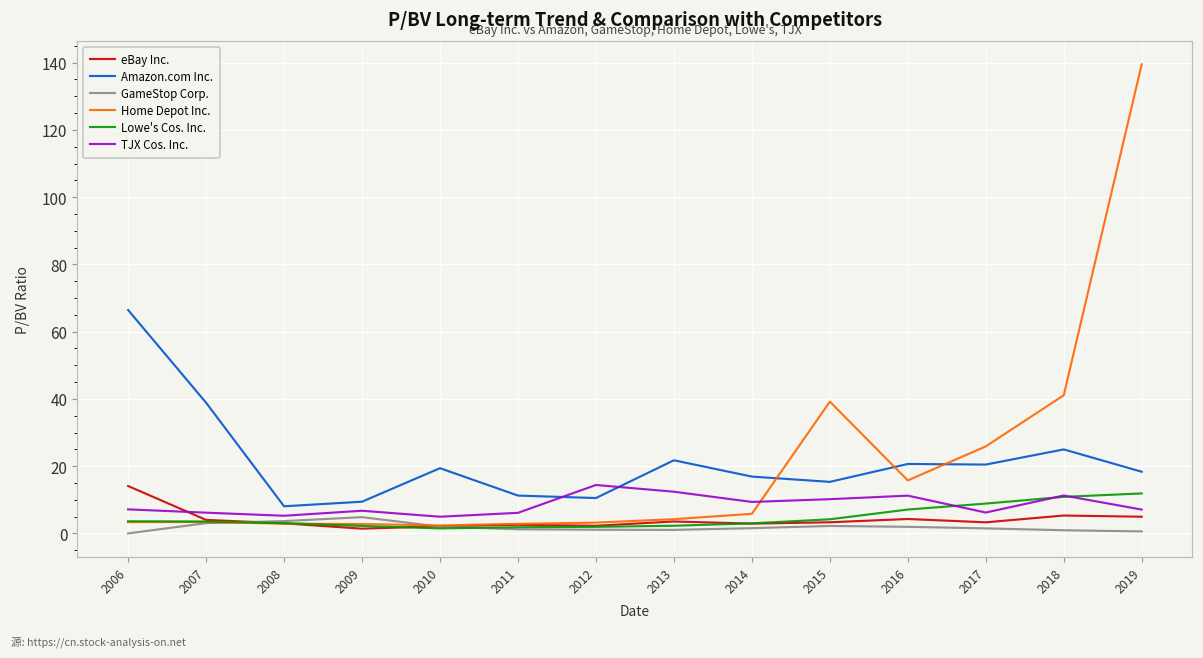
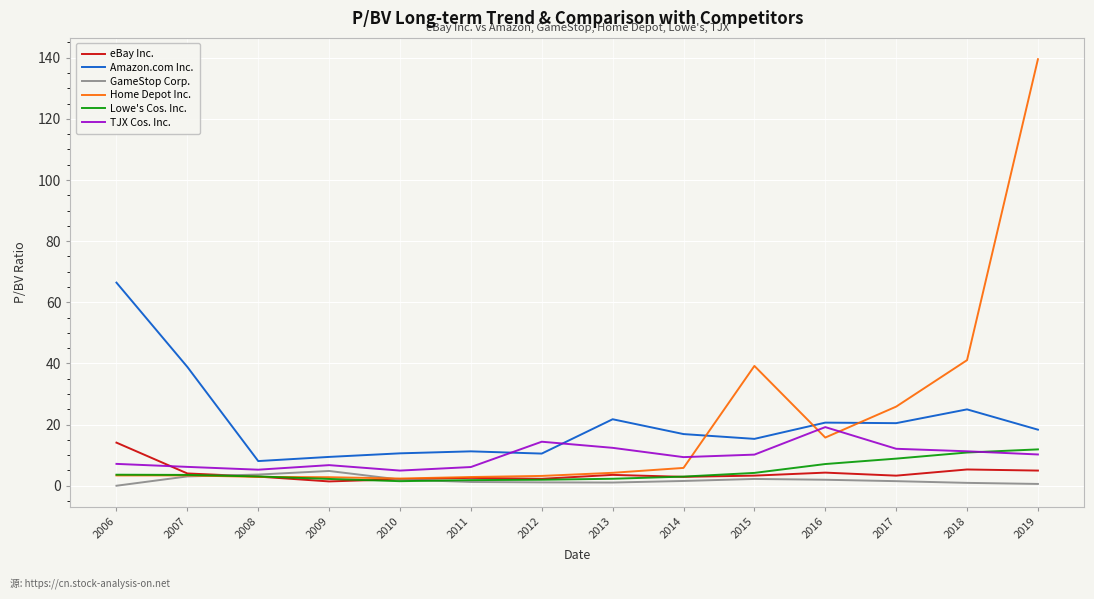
  {
    "eBay Inc.": {
      "2006": 14,
      "2015": 3,
      "2016": 4,
      "2017": 3,
      "2018": 5,
      "2019": 5
    },
    "Amazon.com Inc.": {
      "2006": 66,
      "2007": 39,
      "2008": 8,
      "2009": 9,
-     "2010": 19,
+     "2010": 11,
      "2011": 11,
      "2012": 11,
      "2013": 22,
      "2014": 17,
      "2015": 15,
      "2016": 21,
      "2017": 20,
      "2018": 25,
      "2019": 18
    },
    "GameStop Corp.": {
      "2006": 0,
      "2009": 5,
      "2012": 1,
      "2013": 1,
      "2014": 2,
      "2015": 2,
      "2016": 2,
      "2017": 2,
      "2018": 1,
      "2019": 1
    },
    "Home Depot Inc.": {
      "2012": 3,
      "2014": 6,
      "2015": 39,
      "2016": 16,
      "2017": 26,
      "2018": 41,
      "2019": 140
    },
    "Lowe's Cos. Inc.": {
      "2013": 2,
      "2015": 4,
      "2016": 7,
      "2017": 9,
      "2019": 12
    },
    "TJX Cos. Inc.": {
      "2006": 7,
      "2007": 6,
      "2008": 5,
      "2009": 7,
      "2010": 5,
      "2011": 6,
      "2012": 14,
      "2013": 12,
      "2014": 9,
      "2015": 10,
-     "2016": 11,
-     "2017": 6,
-     "2019": 7
+     "2016": 19,
+     "2017": 12,
+     "2019": 10
    }
  }
